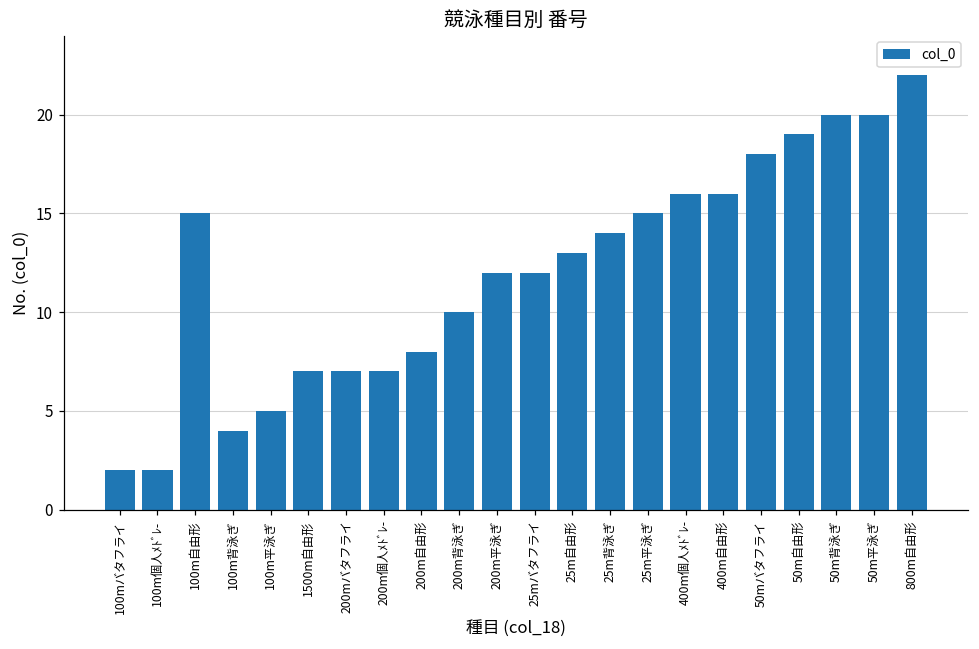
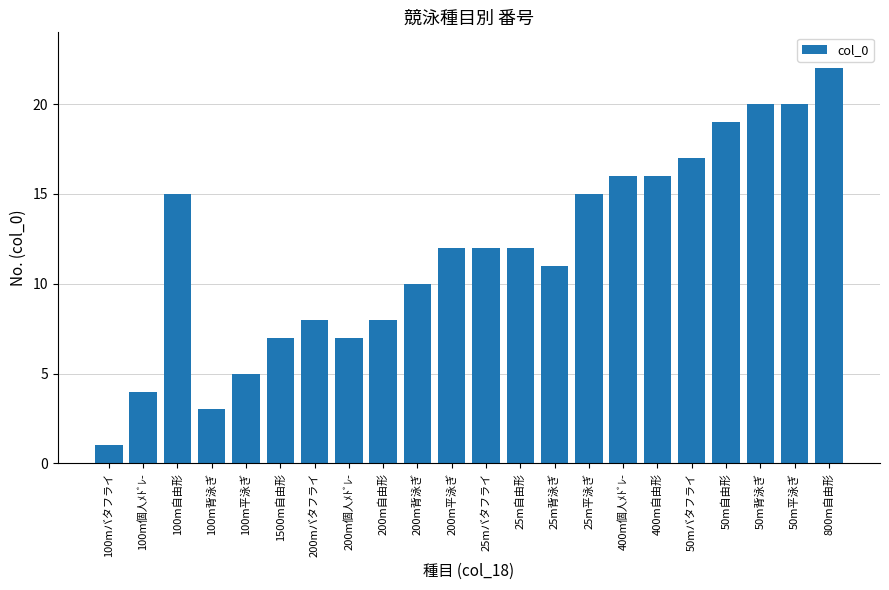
  {
-   "100mバタフライ": 2,
-   "100m個人ﾒﾄﾞﾚ-": 2,
+   "100mバタフライ": 1,
+   "100m個人ﾒﾄﾞﾚ-": 4,
    "100m自由形": 15,
-   "100m背泳ぎ": 4,
+   "100m背泳ぎ": 3,
    "100m平泳ぎ": 5,
    "1500m自由形": 7,
-   "200mバタフライ": 7,
+   "200mバタフライ": 8,
    "200m個人ﾒﾄﾞﾚ-": 7,
    "200m自由形": 8,
    "200m背泳ぎ": 10,
    "200m平泳ぎ": 12,
    "25mバタフライ": 12,
-   "25m自由形": 13,
-   "25m背泳ぎ": 14,
+   "25m自由形": 12,
+   "25m背泳ぎ": 11,
    "25m平泳ぎ": 15,
    "400m個人ﾒﾄﾞﾚ-": 16,
    "400m自由形": 16,
-   "50mバタフライ": 18,
+   "50mバタフライ": 17,
    "50m自由形": 19,
    "50m背泳ぎ": 20,
    "50m平泳ぎ": 20,
    "800m自由形": 22
  }
